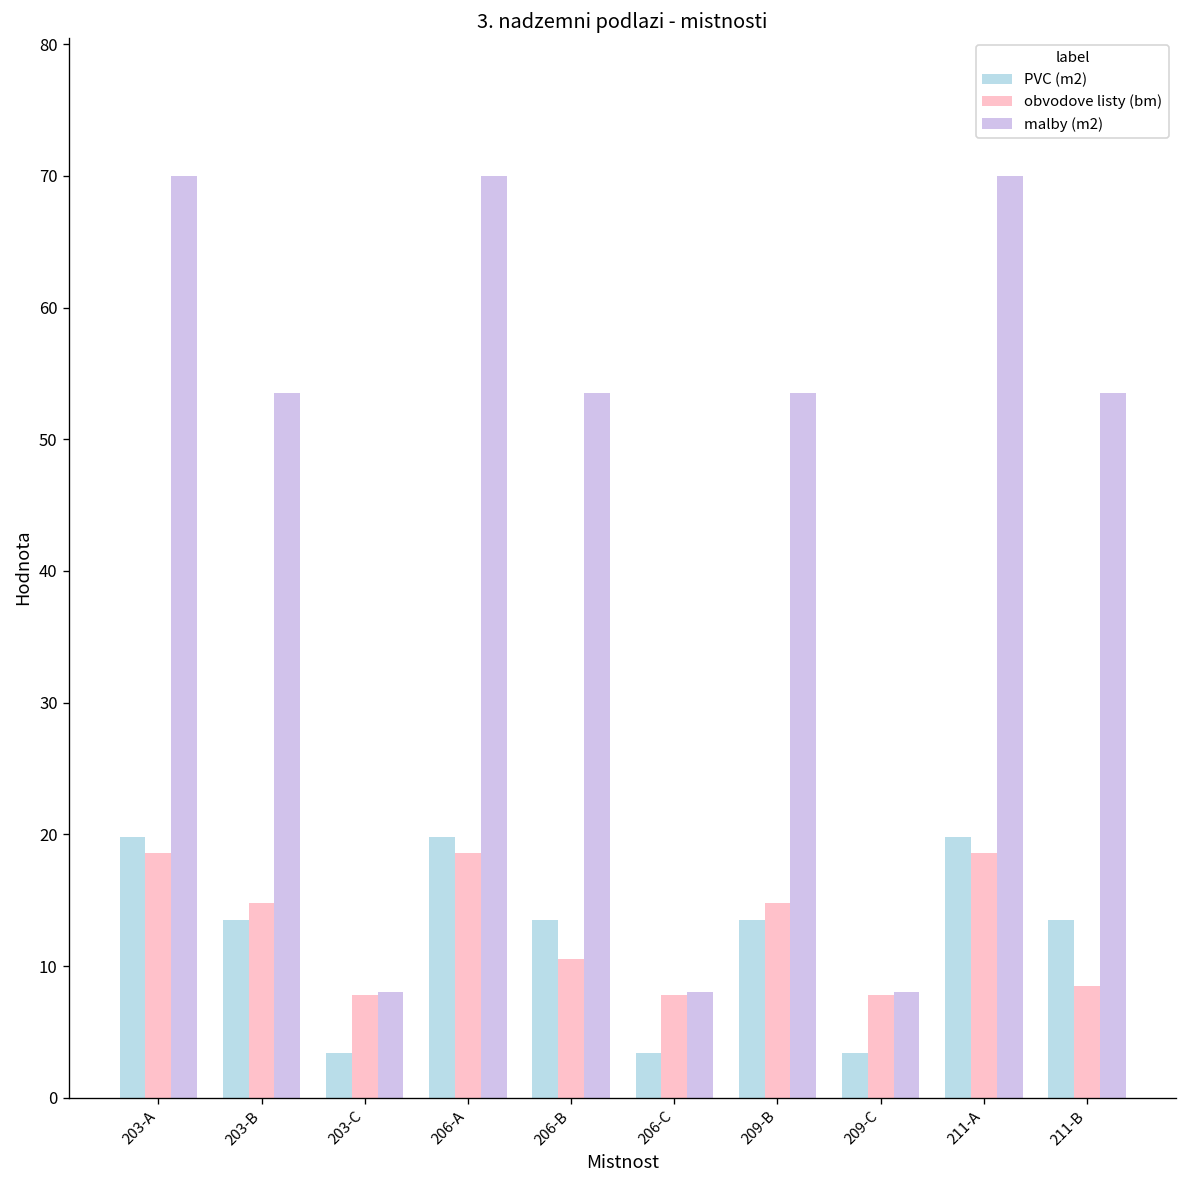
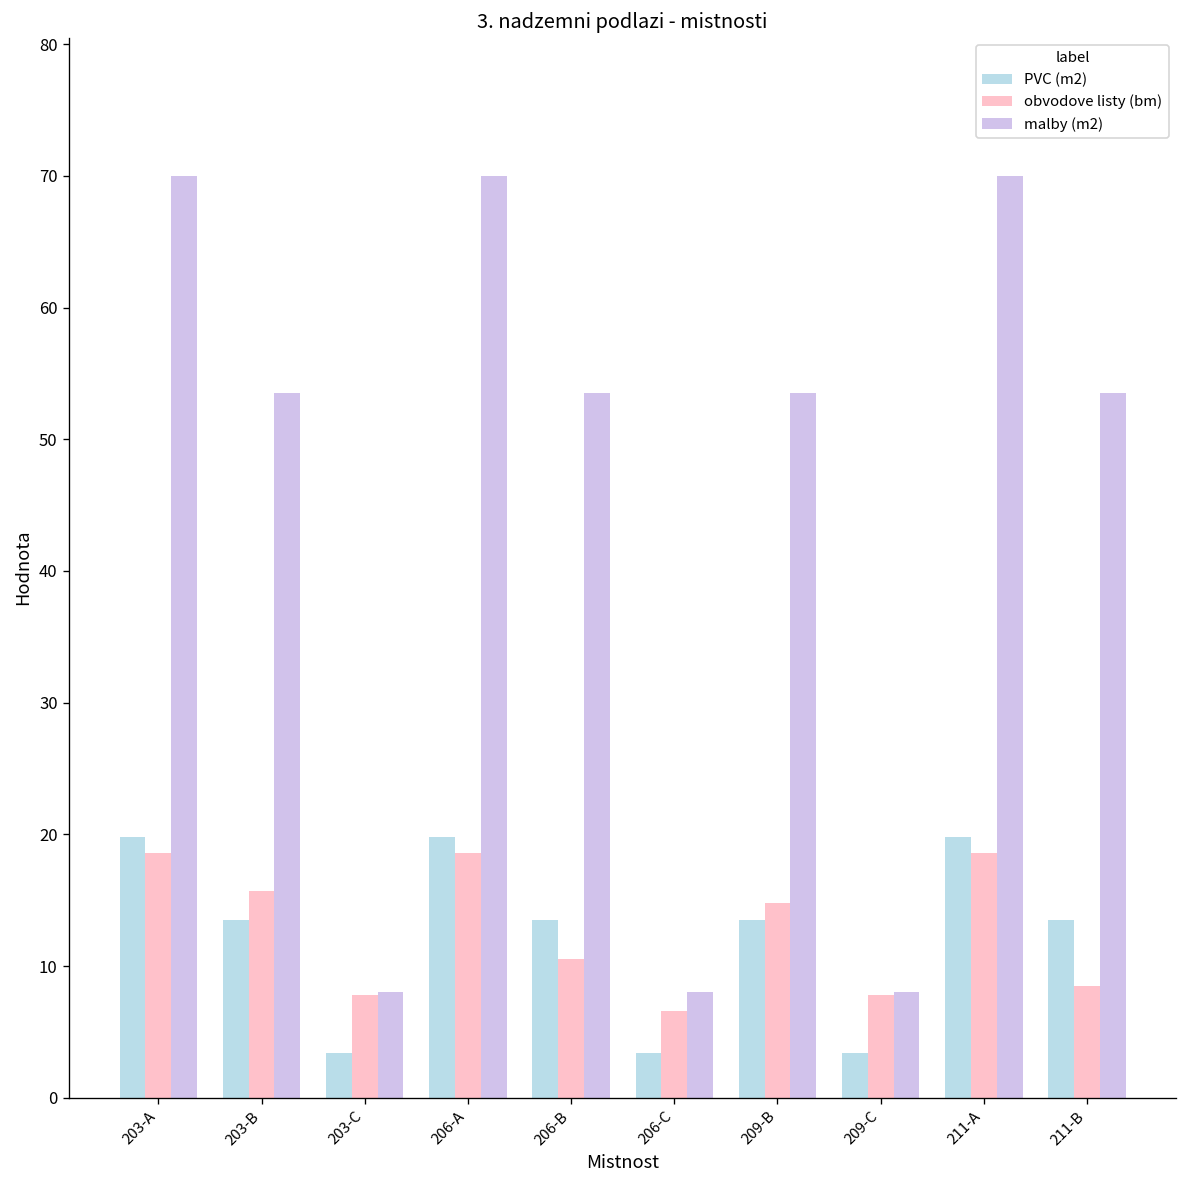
  {
    "obvodove listy (bm)": {
      "203-A": 18.6,
-     "203-B": 14.8,
+     "203-B": 15.7,
      "203-C": 7.8,
      "206-A": 18.6,
      "206-B": 10.5,
-     "206-C": 7.8,
+     "206-C": 6.6,
      "209-B": 14.8,
      "209-C": 7.8,
      "211-A": 18.6,
      "211-B": 8.5
    }
  }
